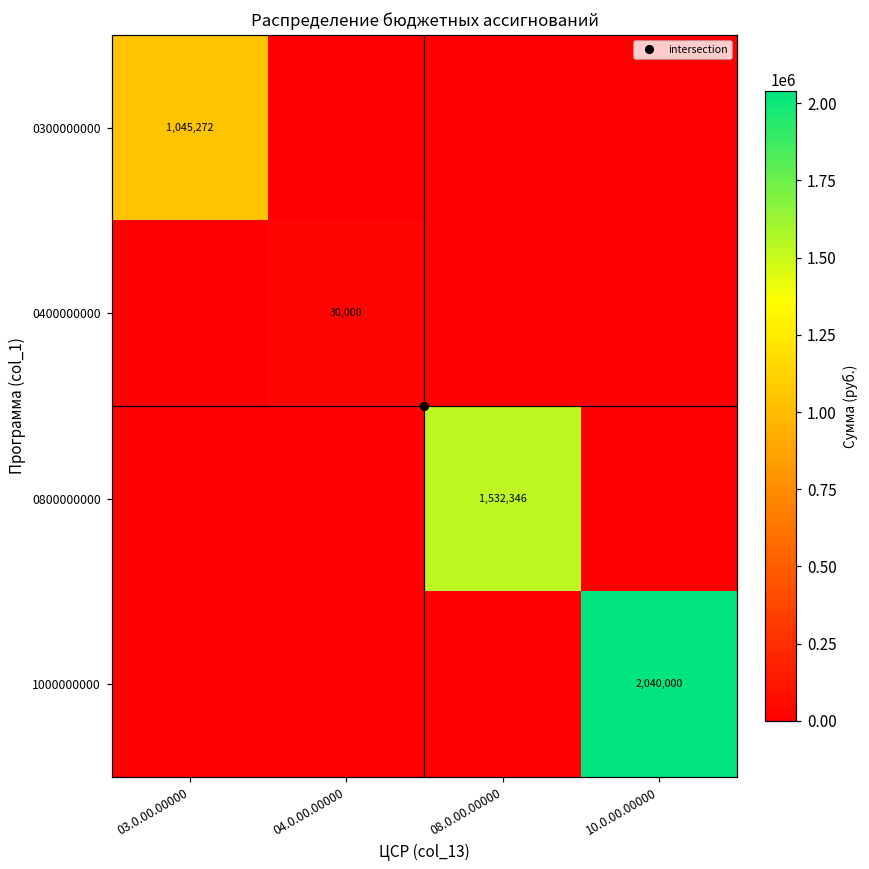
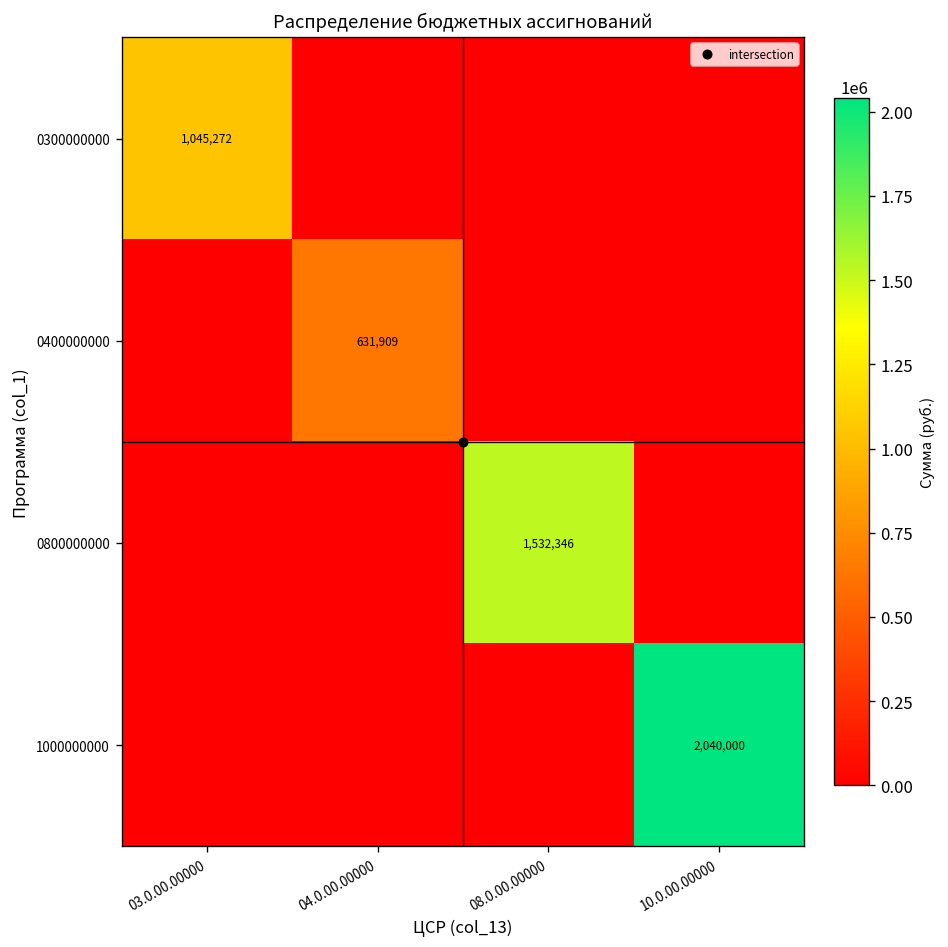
  {
    "0300000000": {
      "03.0.00.00000": "1,045,272"
    },
    "0400000000": {
-     "04.0.00.00000": "30,000"
+     "04.0.00.00000": "631,909"
    },
    "0800000000": {
      "08.0.00.00000": "1,532,346"
    },
    "1000000000": {
      "10.0.00.00000": "2,040,000"
    }
  }
